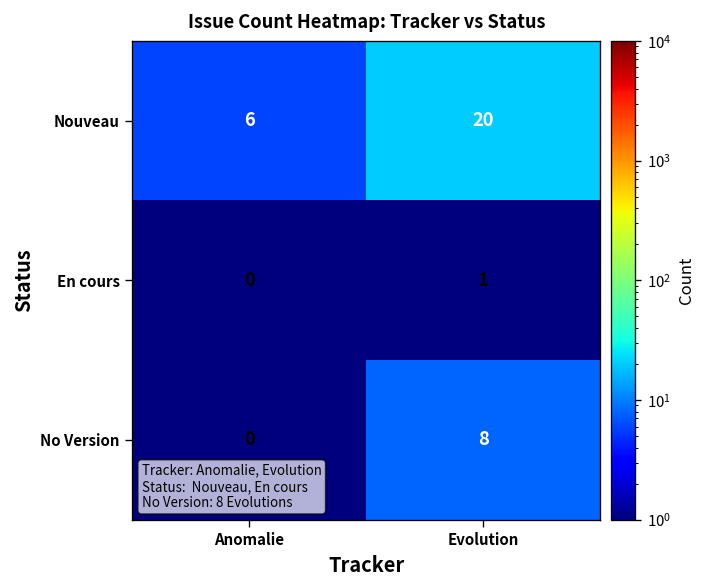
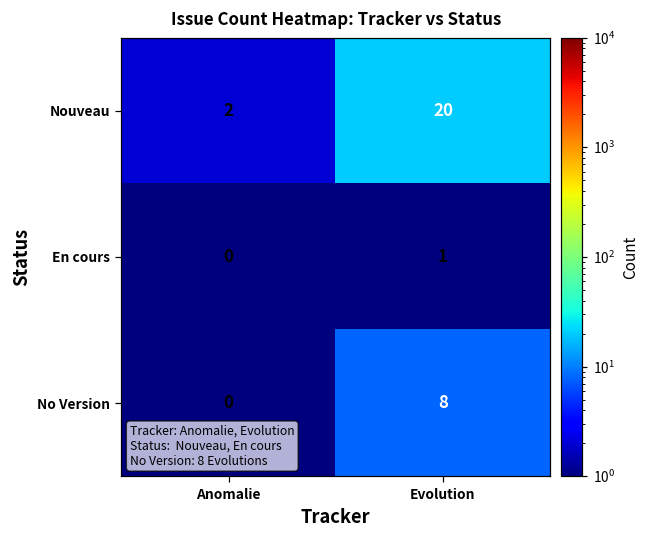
  {
    "Nouveau": {
-     "Anomalie": 6,
+     "Anomalie": 2,
      "Evolution": 20
    },
    "En cours": {
      "Anomalie": 0,
      "Evolution": 1
    },
    "No Version": {
      "Anomalie": 0,
      "Evolution": 8
    }
  }
